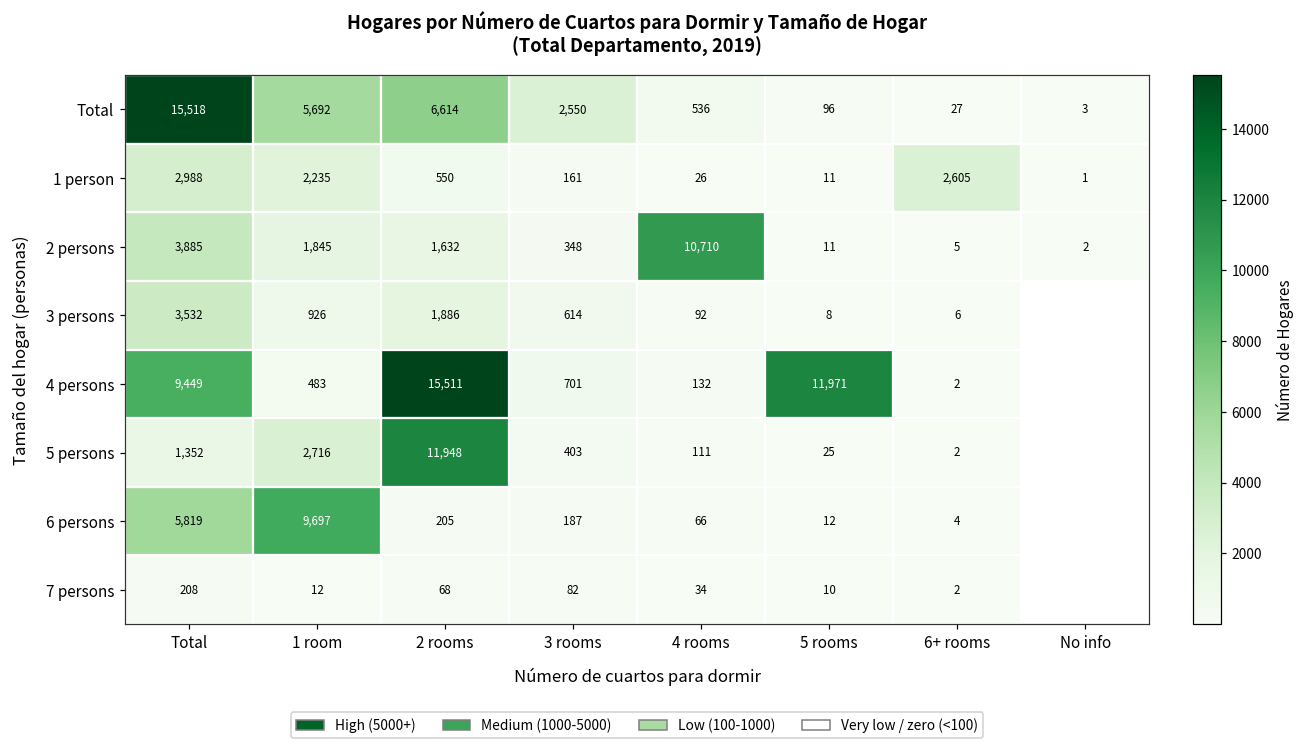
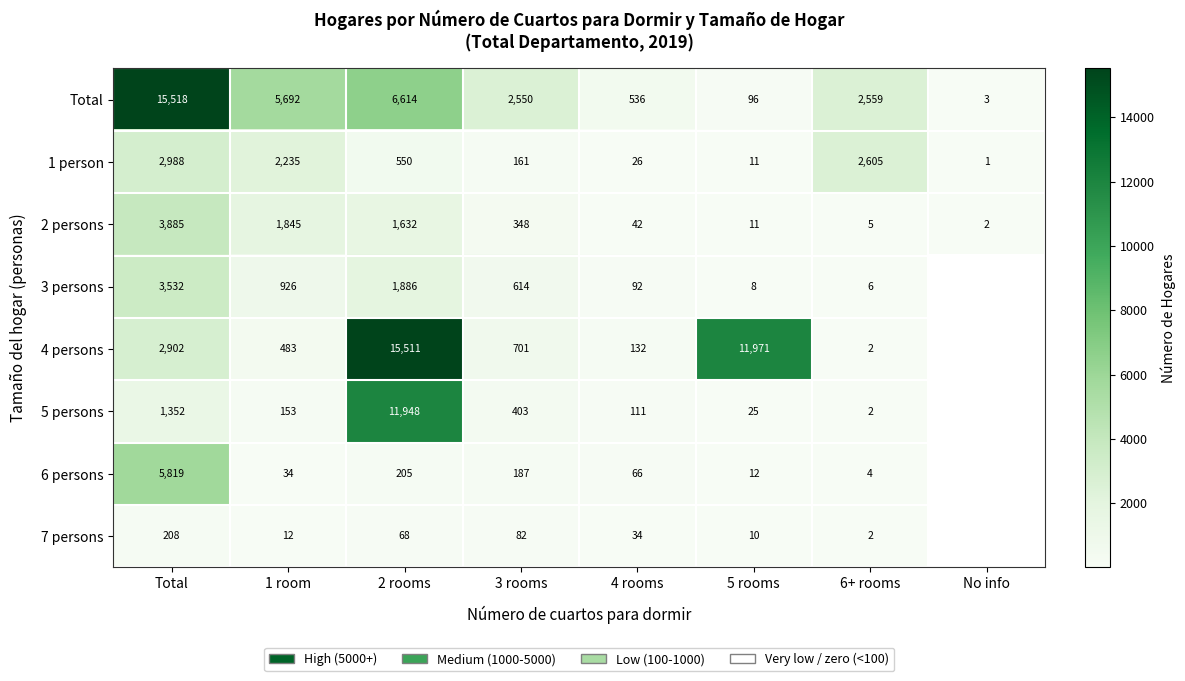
  {
    "Total": {
      "Total": "15,518",
      "1 room": "5,692",
      "2 rooms": "6,614",
      "3 rooms": "2,550",
      "4 rooms": "536",
      "5 rooms": "96",
-     "6+ rooms": "27",
+     "6+ rooms": "2,559",
      "No info": "3"
    },
    "1 person": {
      "Total": "2,988",
      "1 room": "2,235",
      "2 rooms": "550",
      "3 rooms": "161",
      "4 rooms": "26",
      "5 rooms": "11",
      "6+ rooms": "2,605",
      "No info": "1"
    },
    "2 persons": {
      "Total": "3,885",
      "1 room": "1,845",
      "2 rooms": "1,632",
      "3 rooms": "348",
-     "4 rooms": "10,710",
+     "4 rooms": "42",
      "5 rooms": "11",
      "6+ rooms": "5",
      "No info": "2"
    },
    "3 persons": {
      "Total": "3,532",
      "1 room": "926",
      "2 rooms": "1,886",
      "3 rooms": "614",
      "4 rooms": "92",
      "5 rooms": "8",
      "6+ rooms": "6"
    },
    "4 persons": {
-     "Total": "9,449",
+     "Total": "2,902",
      "1 room": "483",
      "2 rooms": "15,511",
      "3 rooms": "701",
      "4 rooms": "132",
      "5 rooms": "11,971",
      "6+ rooms": "2"
    },
    "5 persons": {
      "Total": "1,352",
-     "1 room": "2,716",
+     "1 room": "153",
      "2 rooms": "11,948",
      "3 rooms": "403",
      "4 rooms": "111",
      "5 rooms": "25",
      "6+ rooms": "2"
    },
    "6 persons": {
      "Total": "5,819",
-     "1 room": "9,697",
+     "1 room": "34",
      "2 rooms": "205",
      "3 rooms": "187",
      "4 rooms": "66",
      "5 rooms": "12",
      "6+ rooms": "4"
    },
    "7 persons": {
      "Total": "208",
      "1 room": "12",
      "2 rooms": "68",
      "3 rooms": "82",
      "4 rooms": "34",
      "5 rooms": "10",
      "6+ rooms": "2"
    }
  }
